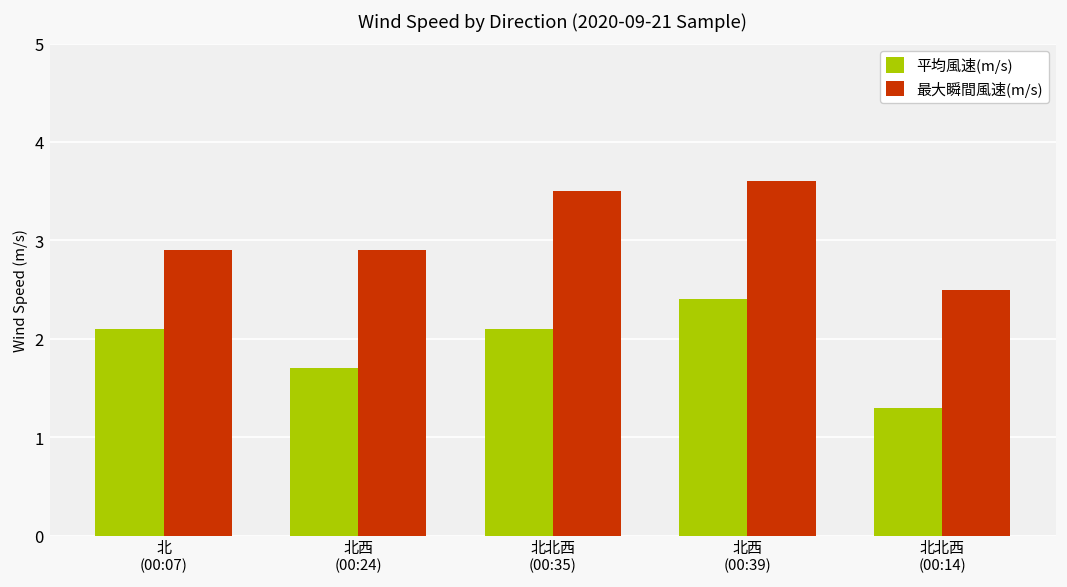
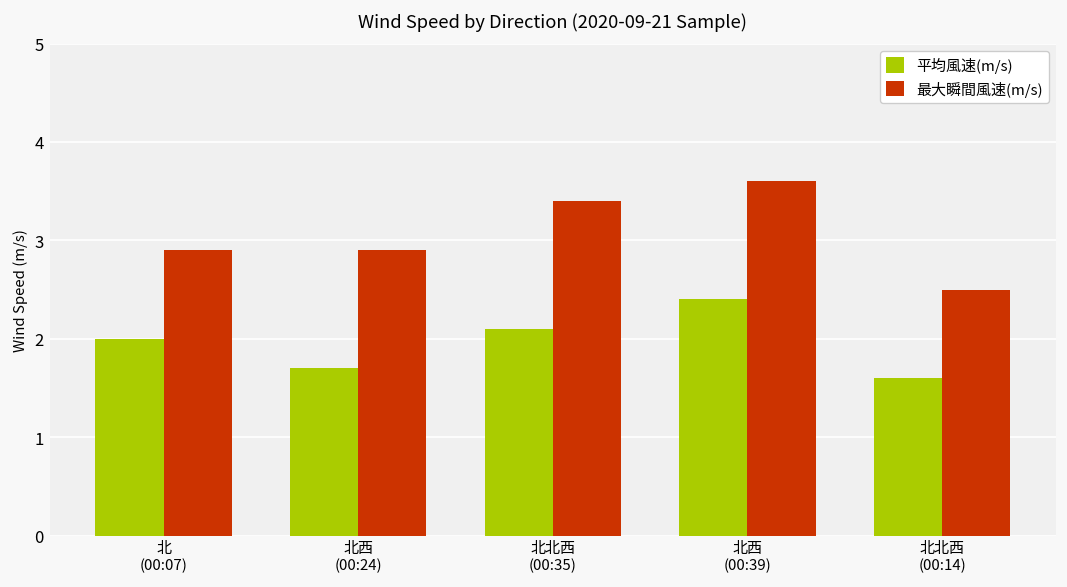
  {
    "平均風速(m/s)": {
-     "北 (00:07)": 2.1,
+     "北 (00:07)": 2.0,
      "北西 (00:24)": 1.7,
      "北北西 (00:35)": 2.1,
      "北西 (00:39)": 2.4,
-     "北北西 (00:14)": 1.3
+     "北北西 (00:14)": 1.6
    },
    "最大瞬間風速(m/s)": {
      "北 (00:07)": 2.9,
      "北西 (00:24)": 2.9,
-     "北北西 (00:35)": 3.5,
+     "北北西 (00:35)": 3.4,
      "北西 (00:39)": 3.6,
      "北北西 (00:14)": 2.5
    }
  }
